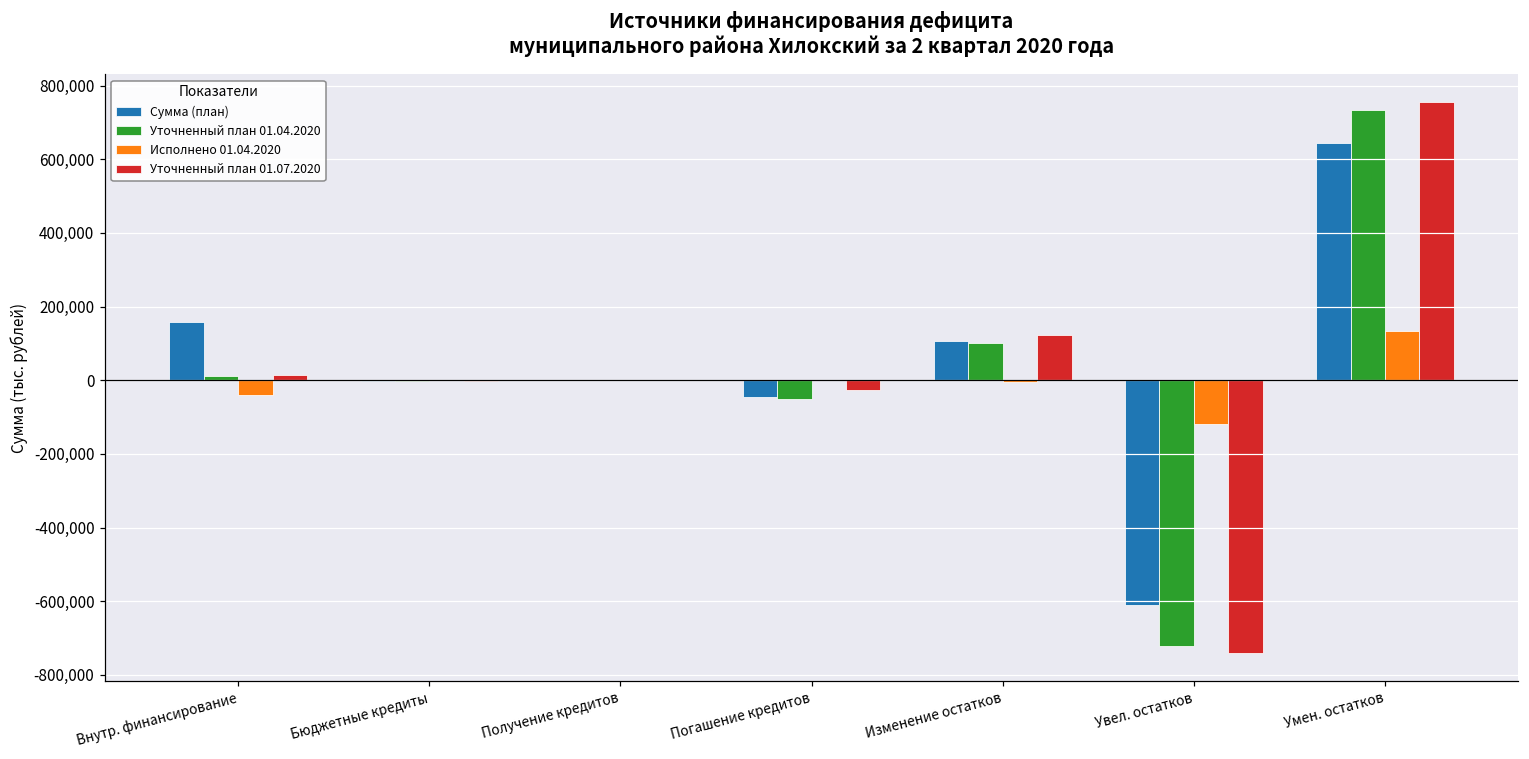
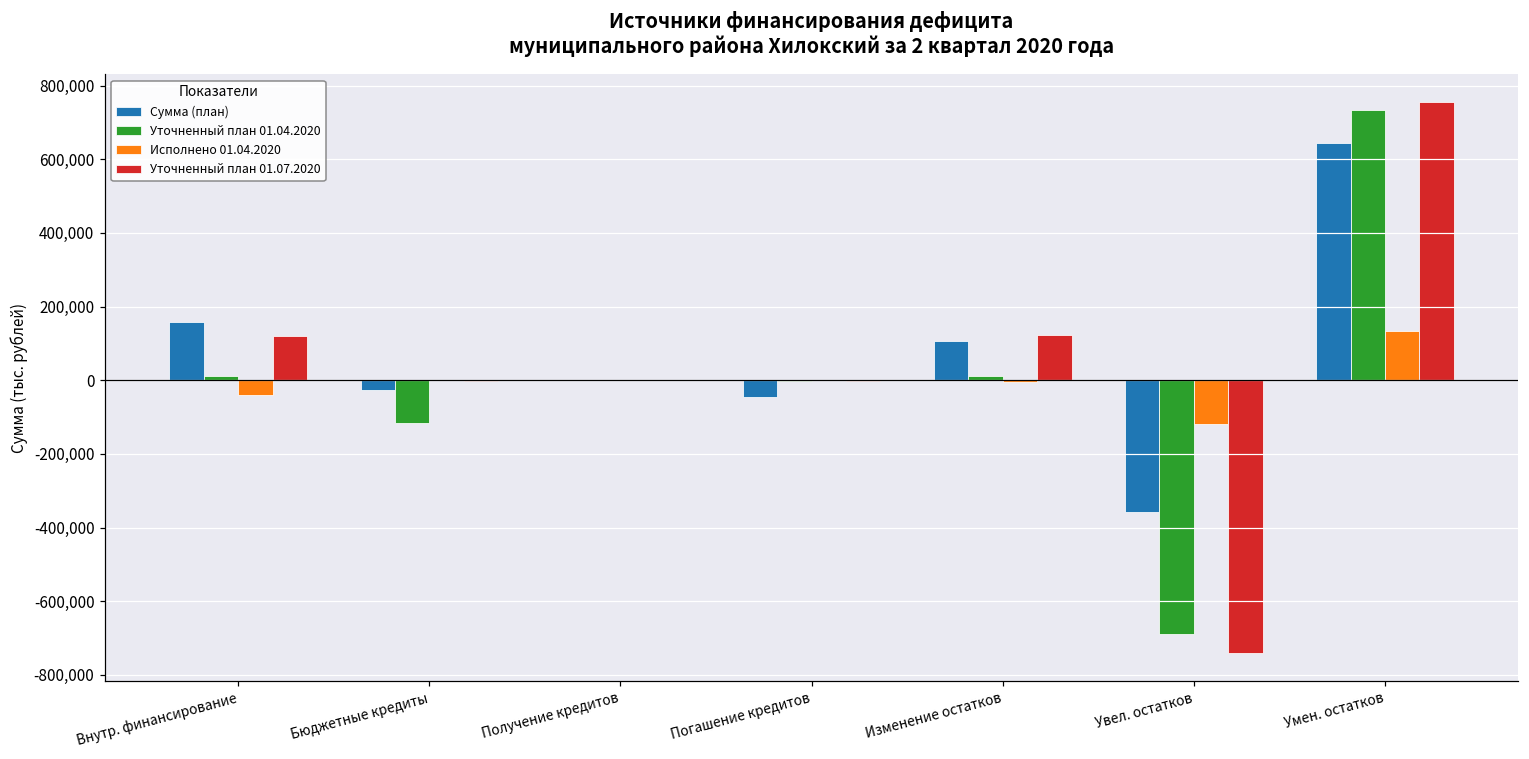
  {
    "Сумма (план)": {
      "Внутр. финансирование": "160,000",
-     "Бюджетные кредиты": "0",
+     "Бюджетные кредиты": "-30,000",
      "Получение кредитов": "0",
      "Погашение кредитов": "-40,000",
      "Изменение остатков": "110,000",
-     "Увел. остатков": "-610,000",
+     "Увел. остатков": "-360,000",
      "Умен. остатков": "640,000"
    },
    "Уточненный план 01.04.2020": {
      "Внутр. финансирование": "10,000",
-     "Бюджетные кредиты": "0",
+     "Бюджетные кредиты": "-110,000",
      "Получение кредитов": "0",
-     "Погашение кредитов": "-50,000",
-     "Изменение остатков": "100,000",
-     "Увел. остатков": "-720,000",
+     "Погашение кредитов": "0",
+     "Изменение остатков": "10,000",
+     "Увел. остатков": "-690,000",
      "Умен. остатков": "730,000"
    },
    "Исполнено 01.04.2020": {
      "Внутр. финансирование": "-40,000",
      "Бюджетные кредиты": "0",
      "Получение кредитов": "0",
      "Погашение кредитов": "0",
      "Увел. остатков": "-120,000",
      "Умен. остатков": "130,000"
    },
    "Уточненный план 01.07.2020": {
-     "Внутр. финансирование": "10,000",
+     "Внутр. финансирование": "120,000",
      "Получение кредитов": "0",
-     "Погашение кредитов": "-30,000",
+     "Погашение кредитов": "0",
      "Изменение остатков": "120,000",
      "Увел. остатков": "-740,000",
      "Умен. остатков": "760,000"
    }
  }
